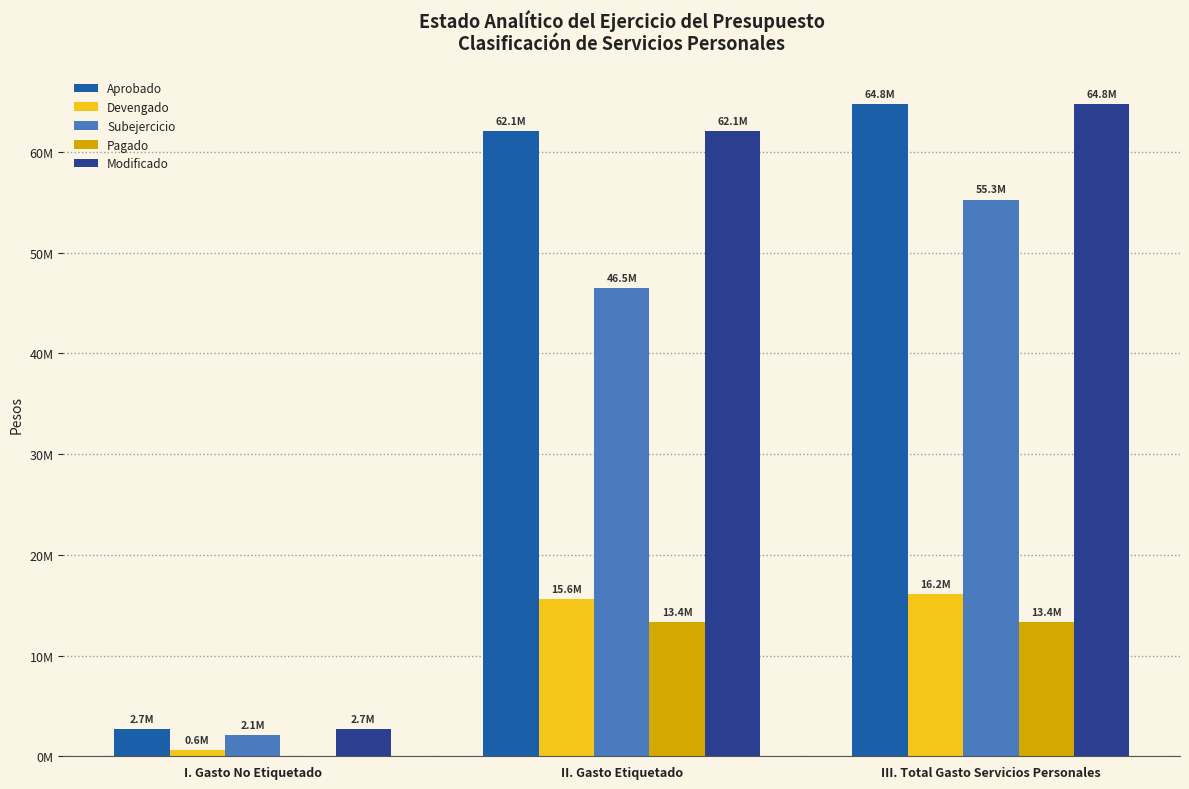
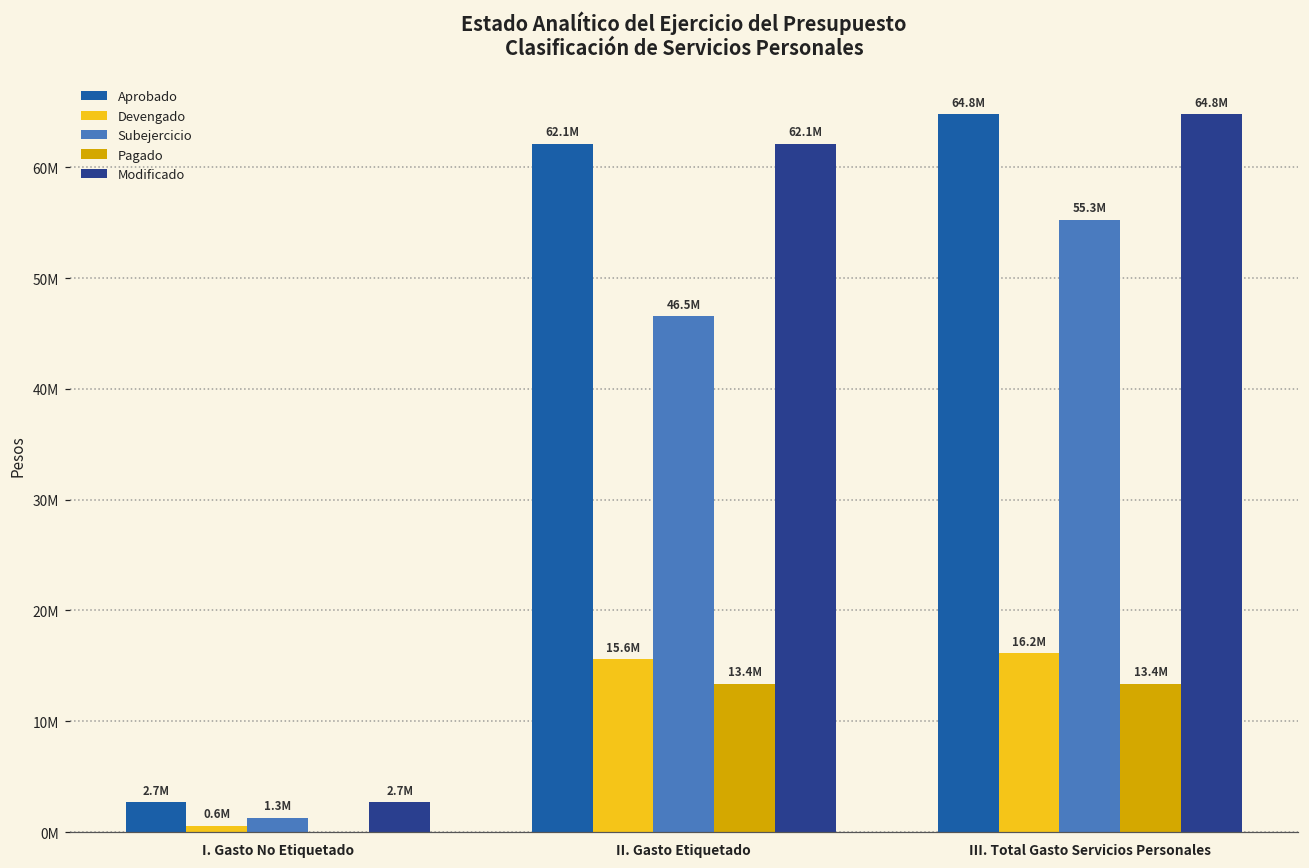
  {
    "Subejercicio": {
-     "I. Gasto No Etiquetado": "2.1M",
+     "I. Gasto No Etiquetado": "1.3M",
      "II. Gasto Etiquetado": "46.5M",
      "III. Total Gasto Servicios Personales": "55.3M"
    }
  }
